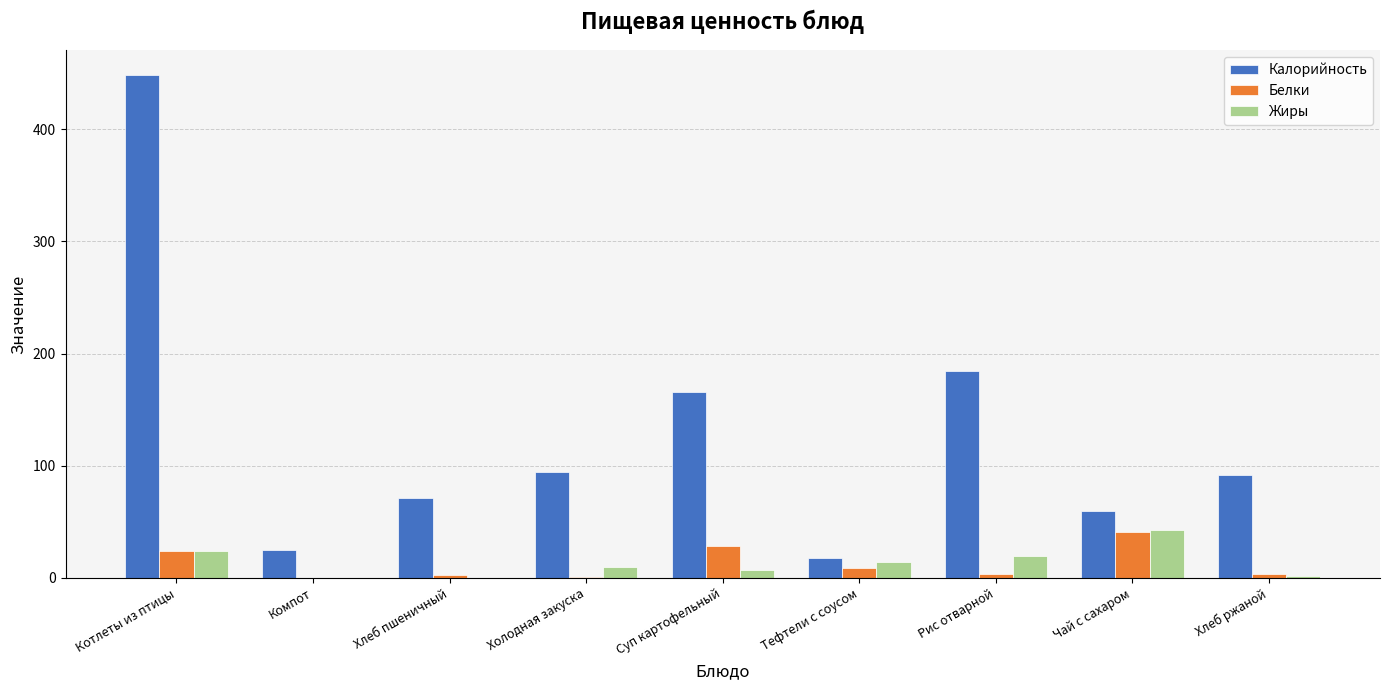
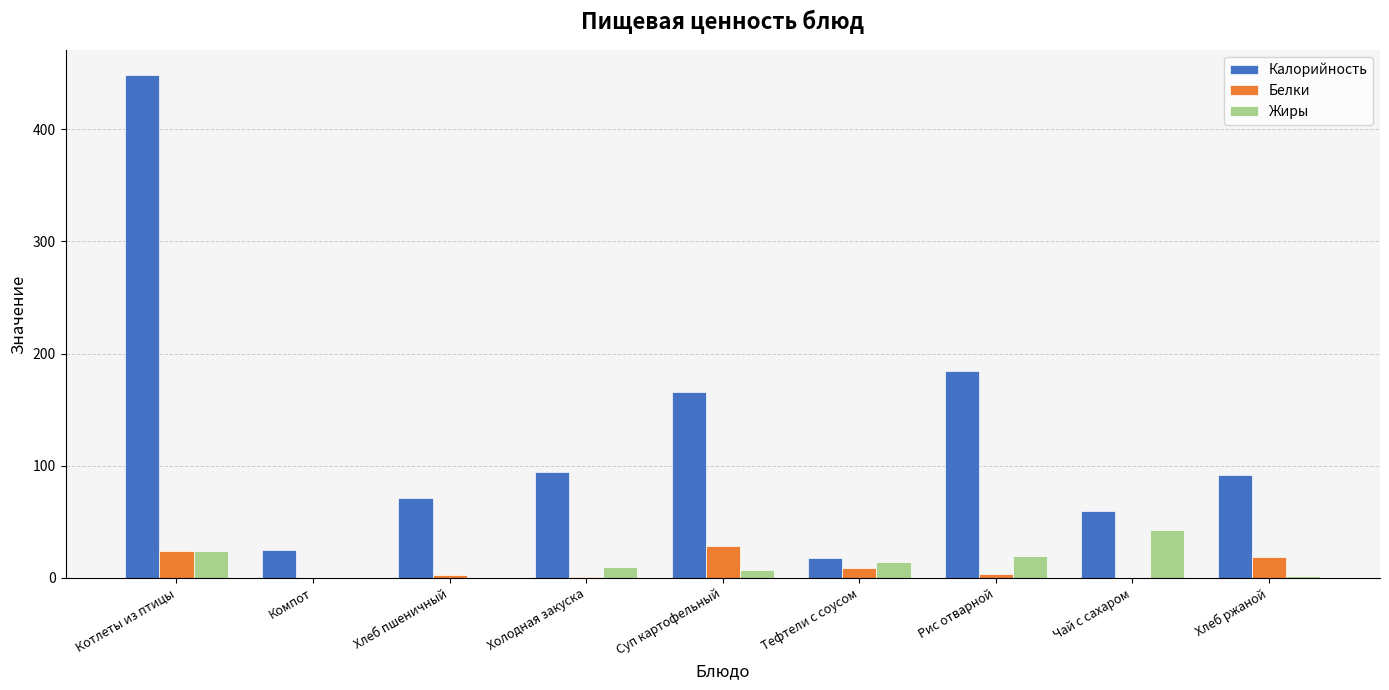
  {
    "Калорийность": {
      "Котлеты из птицы": 448,
      "Компот": 25,
      "Хлеб пшеничный": 71,
      "Холодная закуска": 95,
      "Суп картофельный": 165,
      "Тефтели с соусом": 18,
      "Рис отварной": 184,
      "Чай с сахаром": 59,
      "Хлеб ржаной": 92
    },
    "Белки": {
      "Котлеты из птицы": 24,
      "Компот": 0,
      "Хлеб пшеничный": 2,
      "Суп картофельный": 28,
      "Тефтели с соусом": 9,
      "Рис отварной": 4,
-     "Чай с сахаром": 41,
-     "Хлеб ржаной": 3
+     "Чай с сахаром": 0,
+     "Хлеб ржаной": 19
    },
    "Жиры": {
      "Котлеты из птицы": 24,
      "Компот": 0,
      "Холодная закуска": 10,
      "Суп картофельный": 7,
      "Тефтели с соусом": 14,
      "Рис отварной": 20,
      "Чай с сахаром": 43
    }
  }
